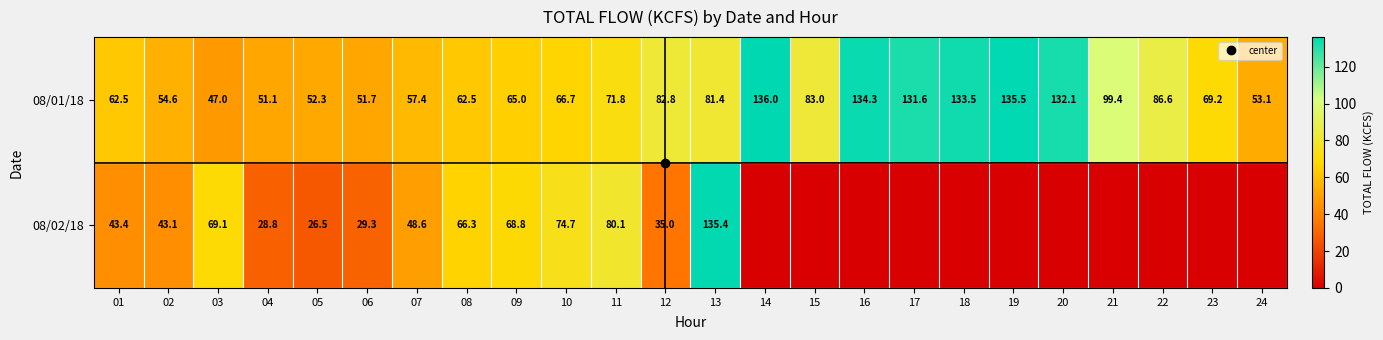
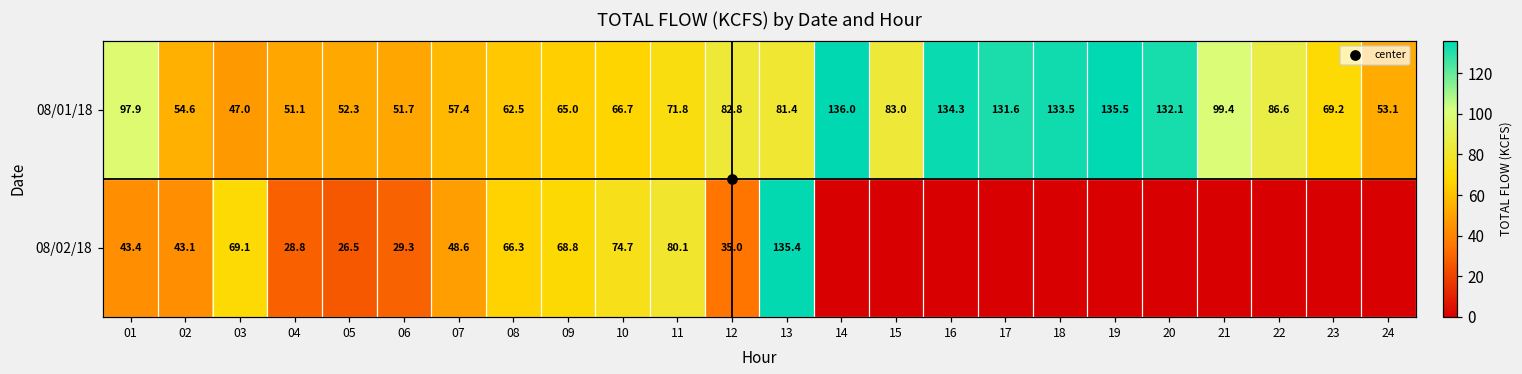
  {
    "08/01/18": {
-     "01": 62.5,
+     "01": 97.9,
      "02": 54.6,
      "03": 47.0,
      "04": 51.1,
      "05": 52.3,
      "06": 51.7,
      "07": 57.4,
      "08": 62.5,
      "09": 65.0,
      "10": 66.7,
      "11": 71.8,
      "12": 82.8,
      "13": 81.4,
      "14": 136.0,
      "15": 83.0,
      "16": 134.3,
      "17": 131.6,
      "18": 133.5,
      "19": 135.5,
      "20": 132.1,
      "21": 99.4,
      "22": 86.6,
      "23": 69.2,
      "24": 53.1
    },
    "08/02/18": {
      "01": 43.4,
      "02": 43.1,
      "03": 69.1,
      "04": 28.8,
      "05": 26.5,
      "06": 29.3,
      "07": 48.6,
      "08": 66.3,
      "09": 68.8,
      "10": 74.7,
      "11": 80.1,
      "12": 35.0,
      "13": 135.4
    }
  }
